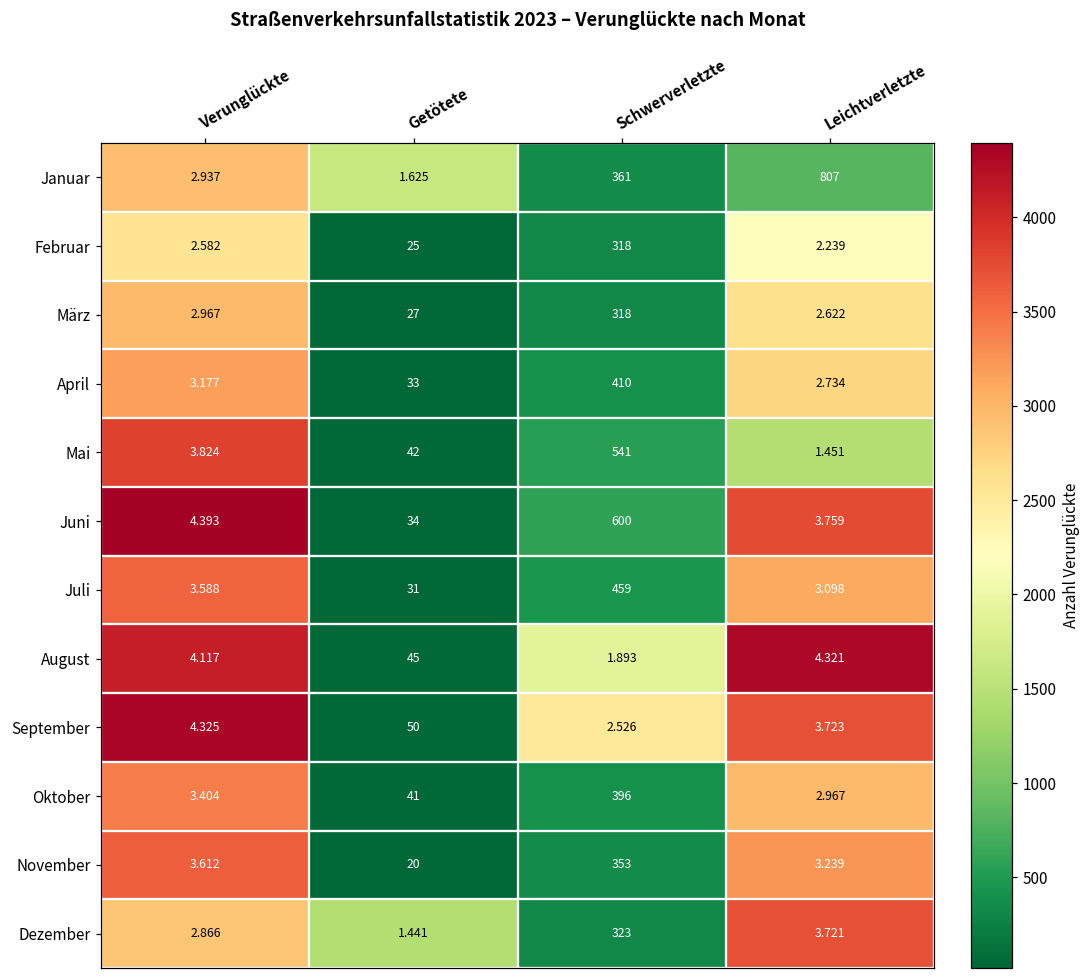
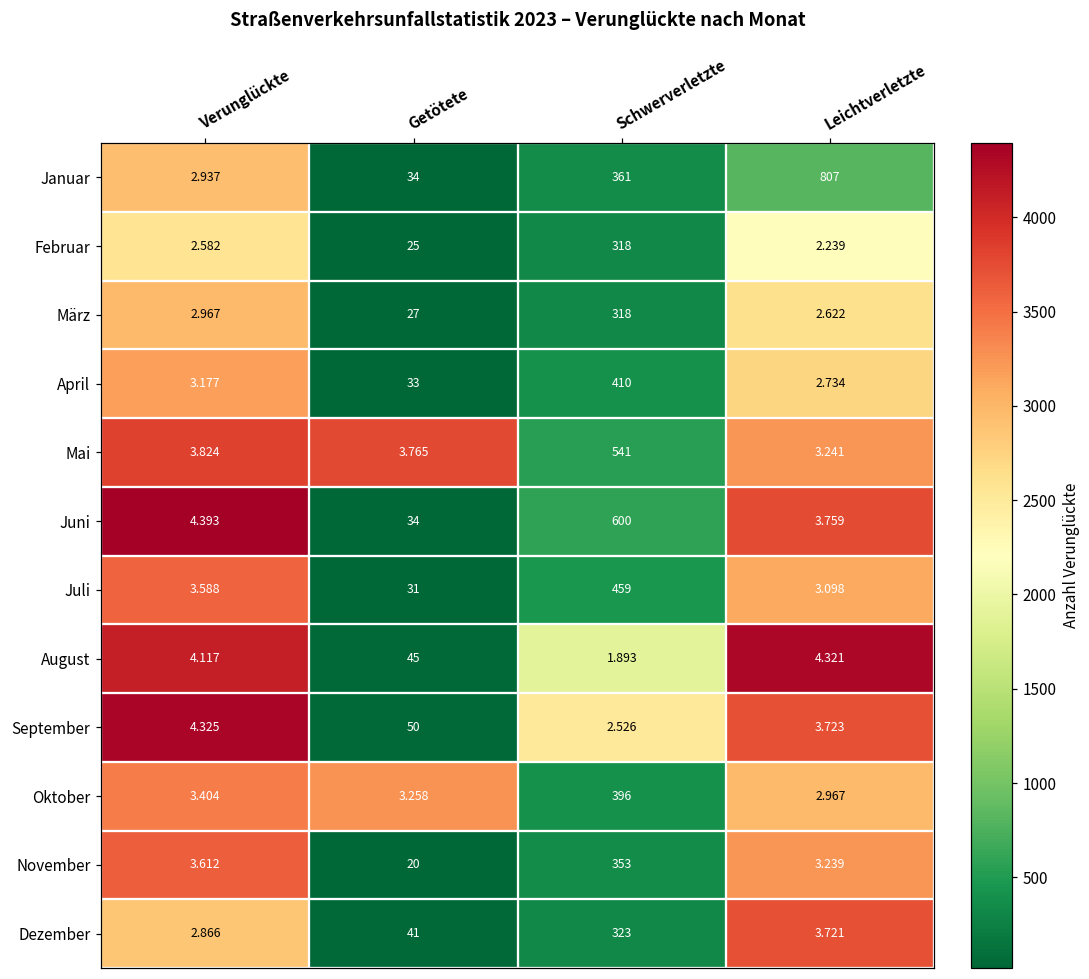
  {
    "Januar": {
      "Verunglückte": 2.937,
-     "Getötete": 1.625,
+     "Getötete": 34,
      "Schwerverletzte": 361,
      "Leichtverletzte": 807
    },
    "Februar": {
      "Verunglückte": 2.582,
      "Getötete": 25,
      "Schwerverletzte": 318,
      "Leichtverletzte": 2.239
    },
    "März": {
      "Verunglückte": 2.967,
      "Getötete": 27,
      "Schwerverletzte": 318,
      "Leichtverletzte": 2.622
    },
    "April": {
      "Verunglückte": 3.177,
      "Getötete": 33,
      "Schwerverletzte": 410,
      "Leichtverletzte": 2.734
    },
    "Mai": {
      "Verunglückte": 3.824,
-     "Getötete": 42,
+     "Getötete": 3.765,
      "Schwerverletzte": 541,
-     "Leichtverletzte": 1.451
+     "Leichtverletzte": 3.241
    },
    "Juni": {
      "Verunglückte": 4.393,
      "Getötete": 34,
      "Schwerverletzte": 600,
      "Leichtverletzte": 3.759
    },
    "Juli": {
      "Verunglückte": 3.588,
      "Getötete": 31,
      "Schwerverletzte": 459,
      "Leichtverletzte": 3.098
    },
    "August": {
      "Verunglückte": 4.117,
      "Getötete": 45,
      "Schwerverletzte": 1.893,
      "Leichtverletzte": 4.321
    },
    "September": {
      "Verunglückte": 4.325,
      "Getötete": 50,
      "Schwerverletzte": 2.526,
      "Leichtverletzte": 3.723
    },
    "Oktober": {
      "Verunglückte": 3.404,
-     "Getötete": 41,
+     "Getötete": 3.258,
      "Schwerverletzte": 396,
      "Leichtverletzte": 2.967
    },
    "November": {
      "Verunglückte": 3.612,
      "Getötete": 20,
      "Schwerverletzte": 353,
      "Leichtverletzte": 3.239
    },
    "Dezember": {
      "Verunglückte": 2.866,
-     "Getötete": 1.441,
+     "Getötete": 41,
      "Schwerverletzte": 323,
      "Leichtverletzte": 3.721
    }
  }
